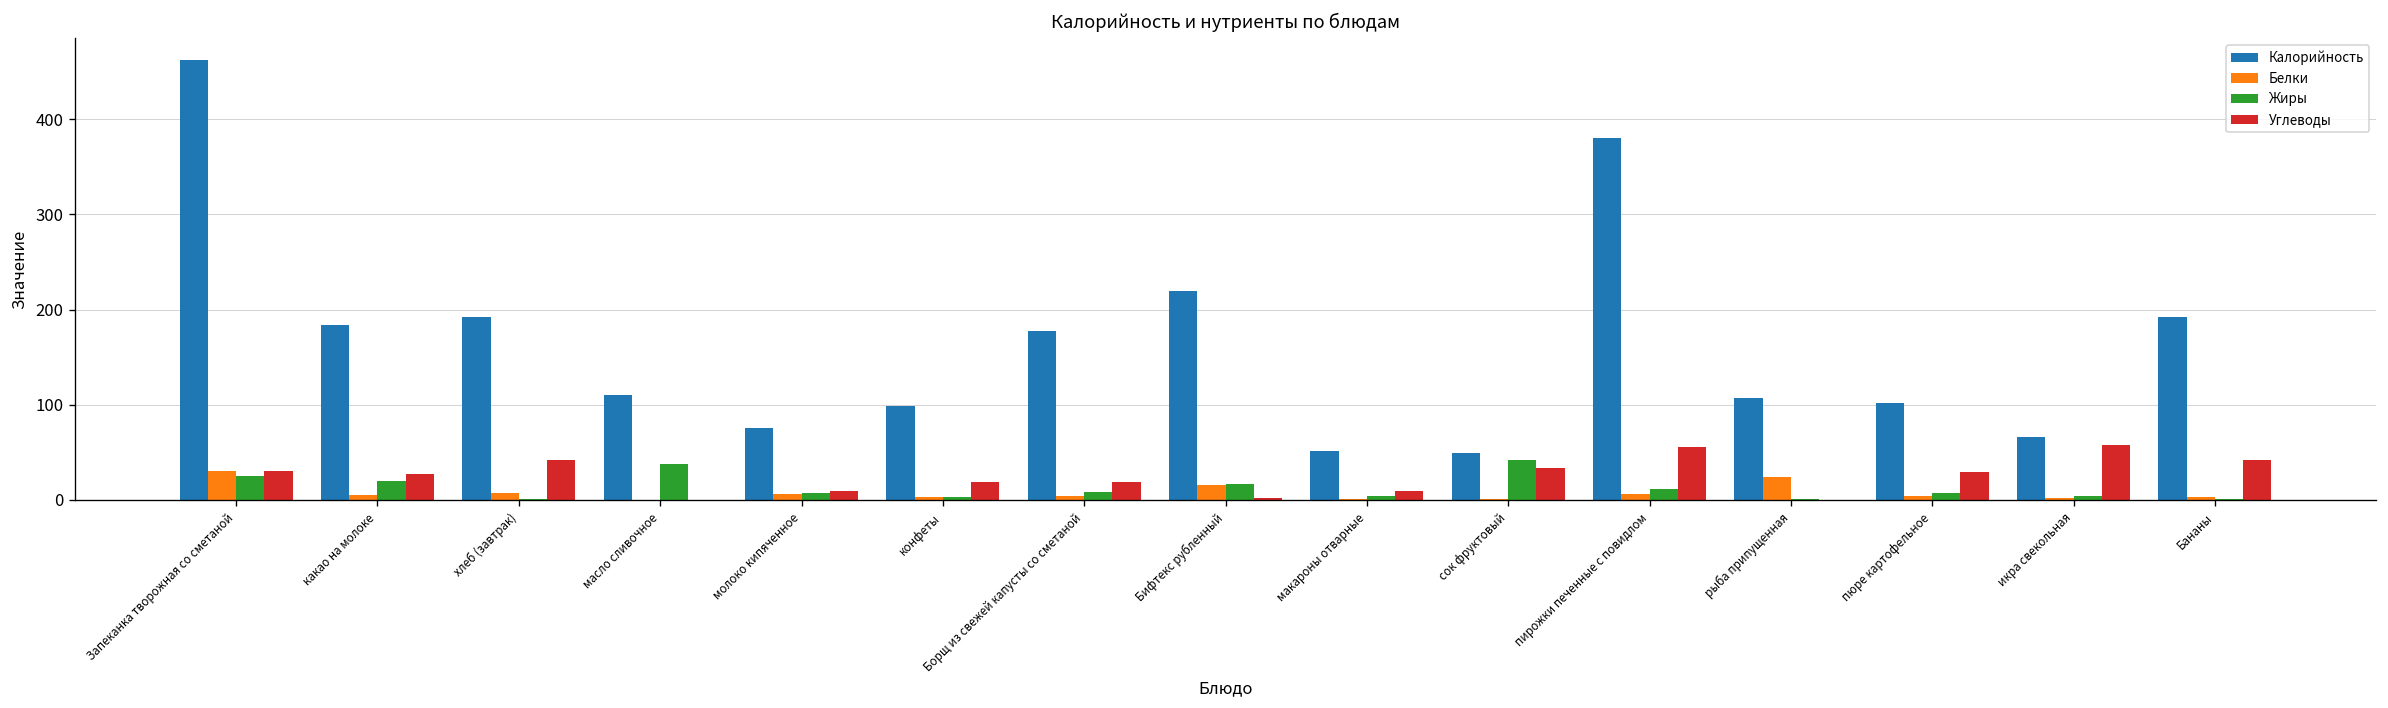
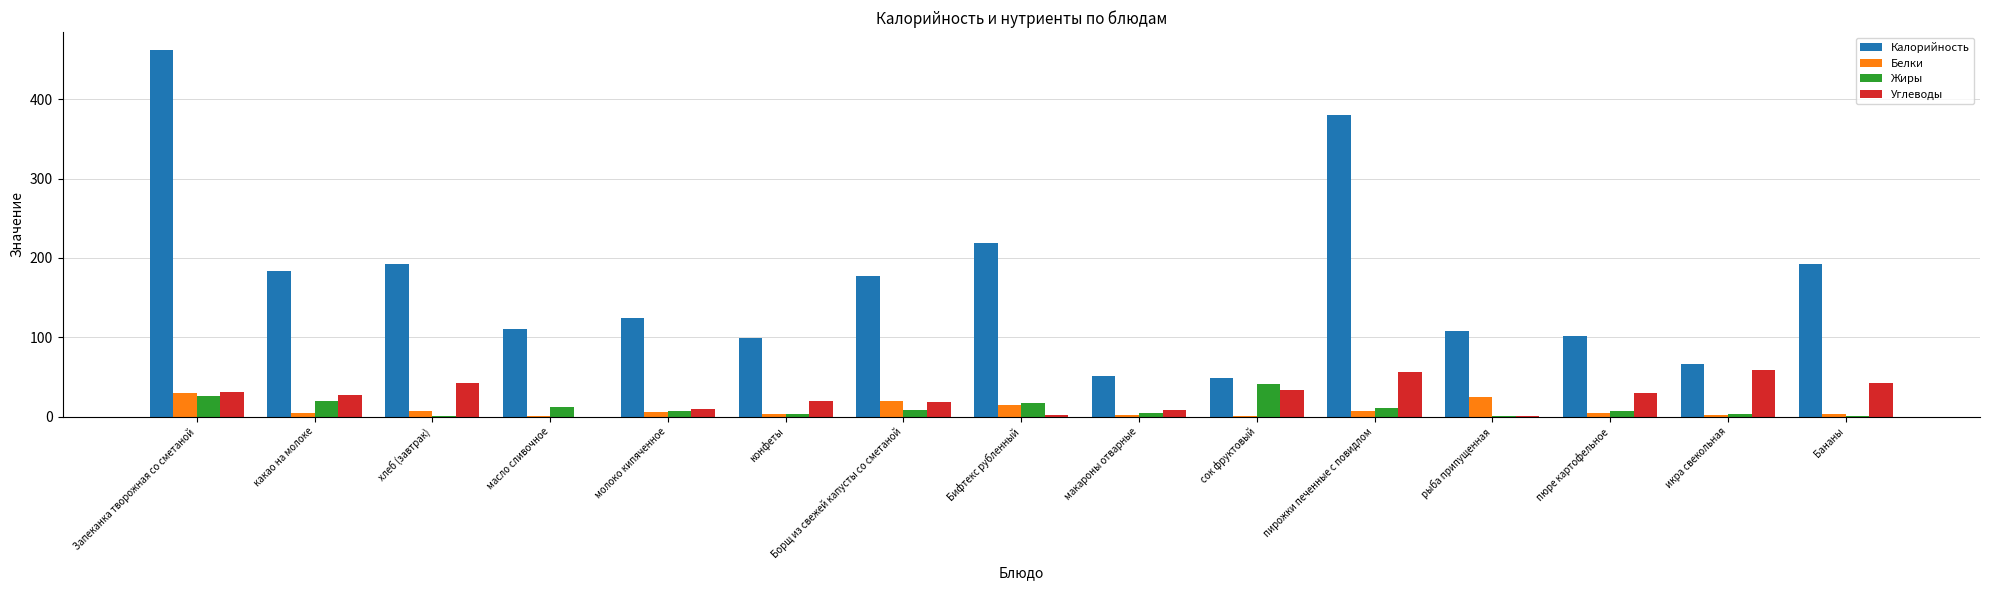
  {
    "Калорийность": {
      "Запеканка творожная со сметаной": 460,
      "какао на молоке": 180,
      "хлеб (завтрак)": 190,
      "масло сливочное": 110,
-     "молоко кипяченное": 80,
+     "молоко кипяченное": 120,
      "конфеты": 100,
      "Борщ из свежей капусты со сметаной": 180,
      "Бифтекс рубленный": 220,
      "макароны отварные": 50,
      "сок фруктовый": 50,
      "пирожки печенные с повидлом": 380,
      "рыба припущенная": 110,
      "пюре картофельное": 100,
      "икра свекольная": 70,
      "Бананы": 190
    },
    "Белки": {
      "Запеканка творожная со сметаной": 30,
      "какао на молоке": 0,
      "хлеб (завтрак)": 10,
      "молоко кипяченное": 10,
-     "Борщ из свежей капусты со сметаной": 0,
+     "Борщ из свежей капусты со сметаной": 20,
      "Бифтекс рубленный": 20,
      "пирожки печенные с повидлом": 10,
      "рыба припущенная": 20,
      "пюре картофельное": 0
    },
    "Жиры": {
      "Запеканка творожная со сметаной": 30,
      "какао на молоке": 20,
-     "масло сливочное": 40,
+     "масло сливочное": 10,
      "молоко кипяченное": 10,
      "Борщ из свежей капусты со сметаной": 10,
      "Бифтекс рубленный": 20,
      "макароны отварные": 0,
      "сок фруктовый": 40,
      "пирожки печенные с повидлом": 10,
      "пюре картофельное": 10,
      "икра свекольная": 0
    },
    "Углеводы": {
      "Запеканка творожная со сметаной": 30,
      "какао на молоке": 30,
      "хлеб (завтрак)": 40,
      "молоко кипяченное": 10,
      "конфеты": 20,
      "Борщ из свежей капусты со сметаной": 20,
      "макароны отварные": 10,
      "сок фруктовый": 30,
      "пирожки печенные с повидлом": 60,
      "пюре картофельное": 30,
      "икра свекольная": 60,
      "Бананы": 40
    }
  }
